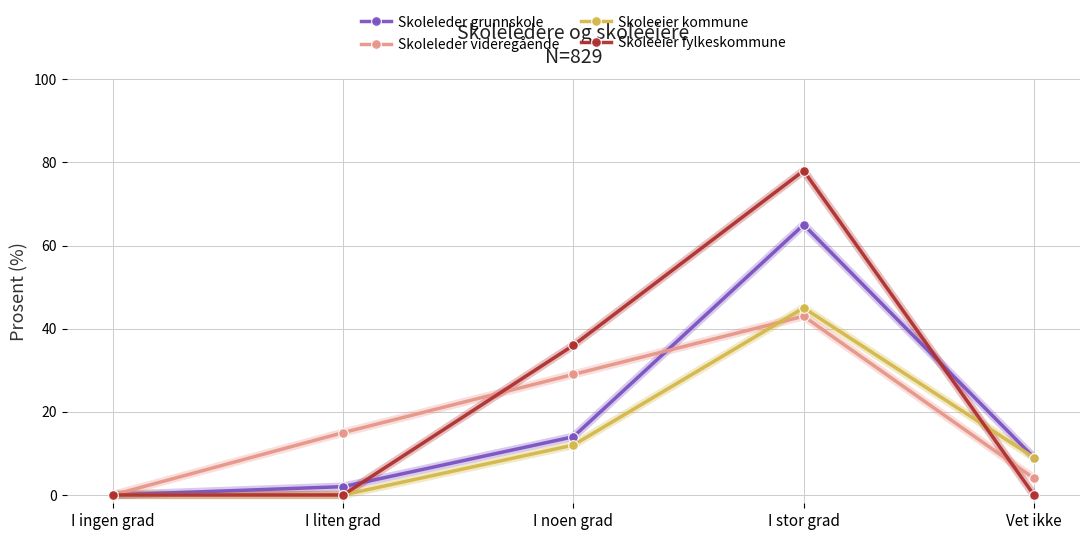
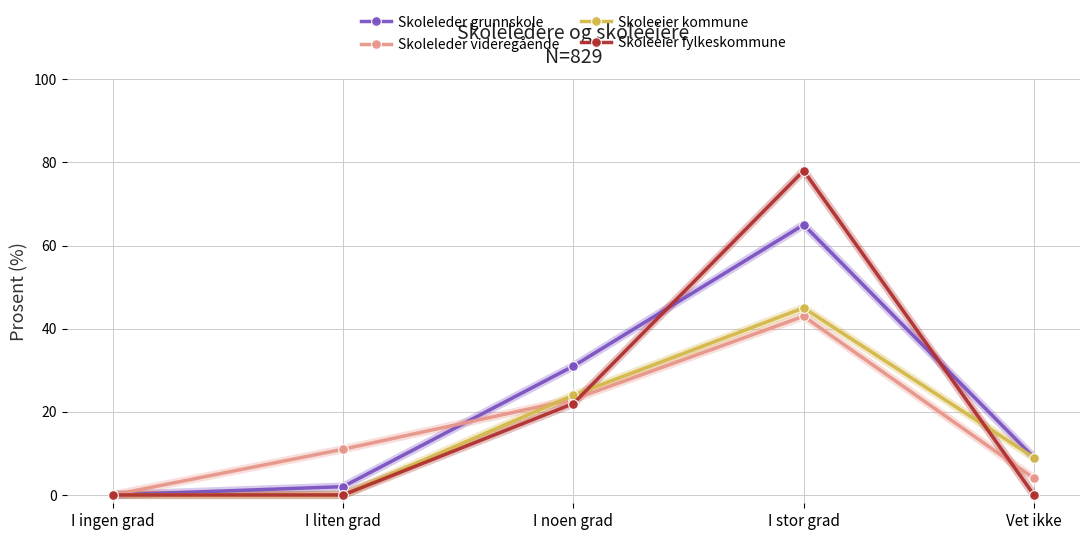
  {
    "Skoleleder grunnskole": {
      "I liten grad": 2,
-     "I noen grad": 14,
+     "I noen grad": 31,
      "I stor grad": 65
    },
    "Skoleleder videregående": {
-     "I liten grad": 15,
-     "I noen grad": 29,
+     "I liten grad": 11,
+     "I noen grad": 23,
      "I stor grad": 43,
      "Vet ikke": 4
    },
    "Skoleeier kommune": {
-     "I noen grad": 12,
+     "I noen grad": 24,
      "I stor grad": 45
    },
    "Skoleeier fylkeskommune": {
-     "I noen grad": 36,
+     "I noen grad": 22,
      "I stor grad": 78,
      "Vet ikke": 0
    }
  }
